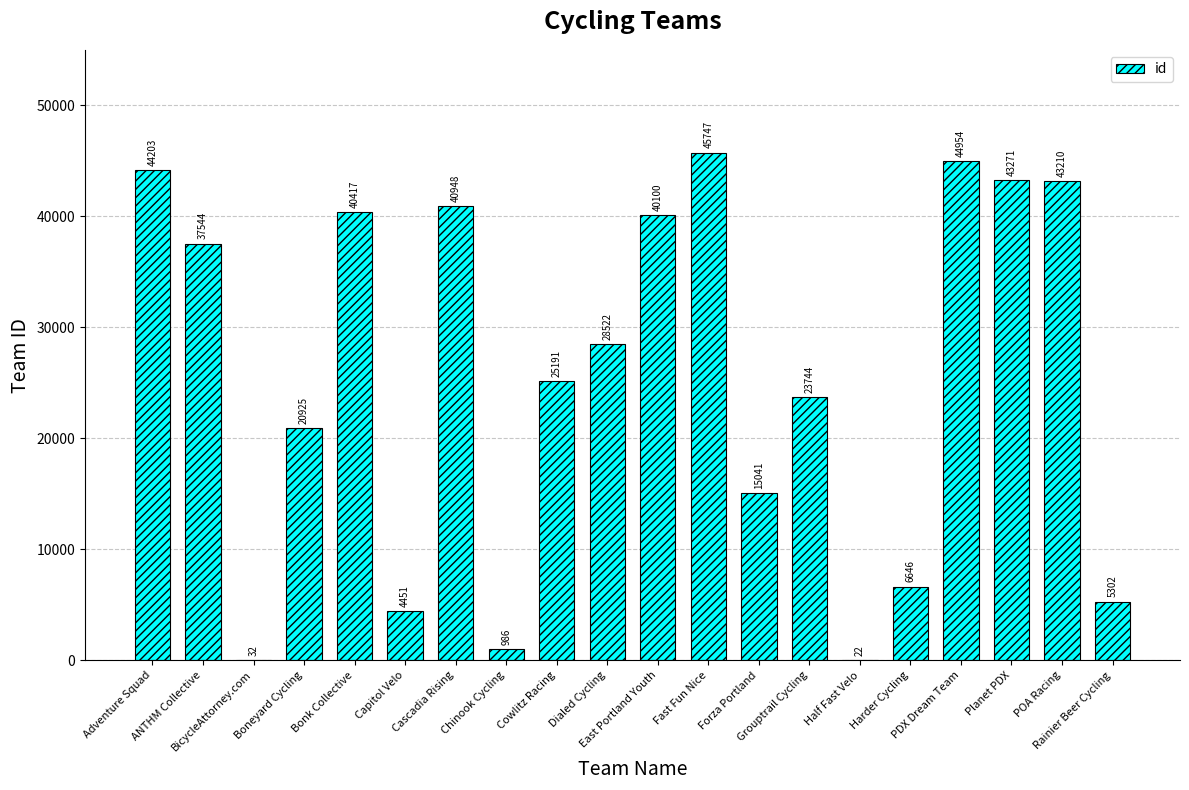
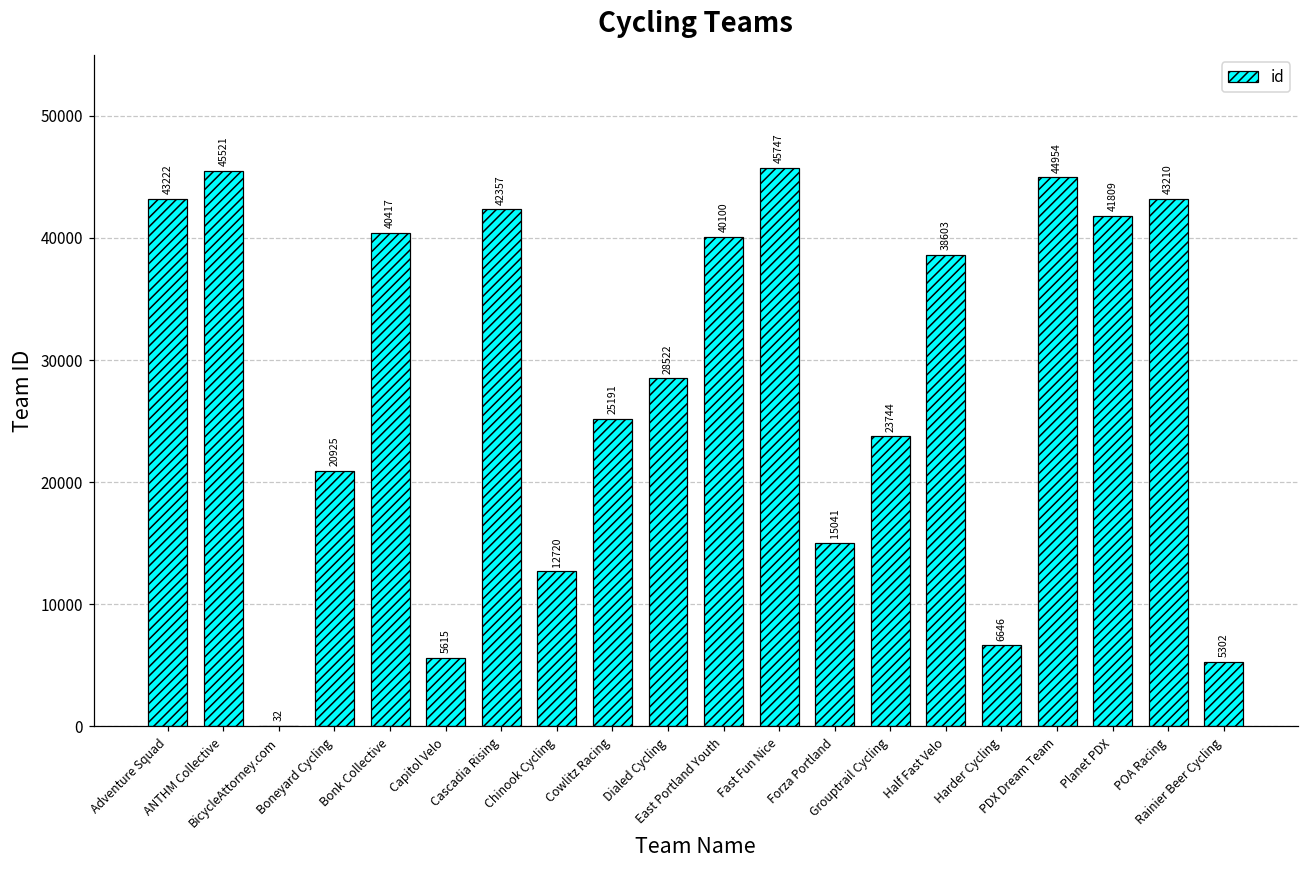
  {
-   "Adventure Squad": 44203,
-   "ANTHM Collective": 37544,
+   "Adventure Squad": 43222,
+   "ANTHM Collective": 45521,
    "BicycleAttorney.com": 32,
    "Boneyard Cycling": 20925,
    "Bonk Collective": 40417,
-   "Capitol Velo": 4451,
-   "Cascadia Rising": 40948,
-   "Chinook Cycling": 986,
+   "Capitol Velo": 5615,
+   "Cascadia Rising": 42357,
+   "Chinook Cycling": 12720,
    "Cowlitz Racing": 25191,
    "Dialed Cycling": 28522,
    "East Portland Youth": 40100,
    "Fast Fun Nice": 45747,
    "Forza Portland": 15041,
    "Grouptrail Cycling": 23744,
-   "Half Fast Velo": 22,
+   "Half Fast Velo": 38603,
    "Harder Cycling": 6646,
    "PDX Dream Team": 44954,
-   "Planet PDX": 43271,
+   "Planet PDX": 41809,
    "POA Racing": 43210,
    "Rainier Beer Cycling": 5302
  }
